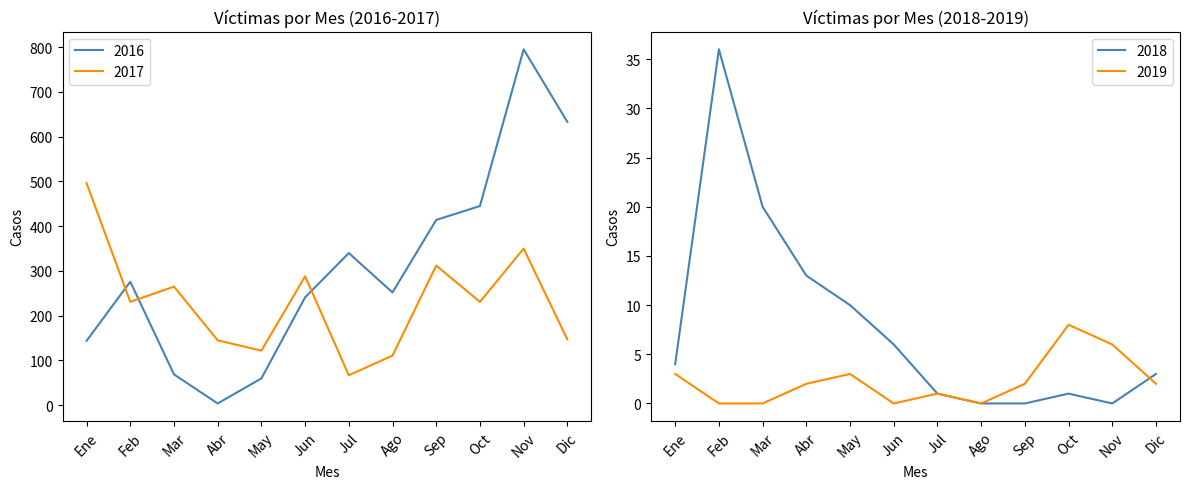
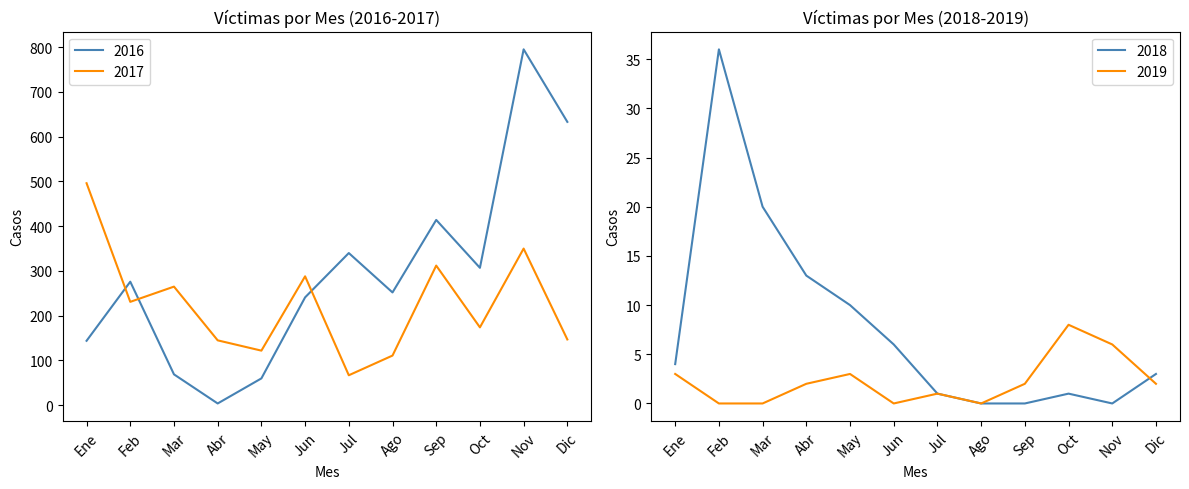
  {
    "Víctimas por Mes (2016-2017)": {
      "2016": {
        "Ene": 140,
        "Feb": 280,
        "Mar": 70,
        "Abr": 0,
        "May": 60,
        "Jun": 240,
        "Jul": 340,
        "Ago": 250,
        "Sep": 410,
-       "Oct": 450,
+       "Oct": 310,
        "Nov": 800,
        "Dic": 630
      },
      "2017": {
        "Ene": 500,
        "Feb": 230,
        "Mar": 270,
        "Abr": 150,
        "May": 120,
        "Jun": 290,
        "Jul": 70,
        "Ago": 110,
        "Sep": 310,
-       "Oct": 230,
+       "Oct": 170,
        "Nov": 350,
        "Dic": 150
      }
    },
    "Víctimas por Mes (2018-2019)": {
      "2018": {
        "Ene": 4,
        "Feb": 36,
        "Mar": 20,
        "Abr": 13,
        "May": 10,
        "Jun": 6,
        "Sep": 0,
        "Oct": 1,
        "Nov": 0,
        "Dic": 3
      },
      "2019": {
        "Ene": 3,
        "Feb": 0,
        "Mar": 0,
        "Abr": 2,
        "May": 3,
        "Jun": 0,
        "Sep": 2,
        "Oct": 8,
        "Nov": 6,
        "Dic": 2
      }
    }
  }
